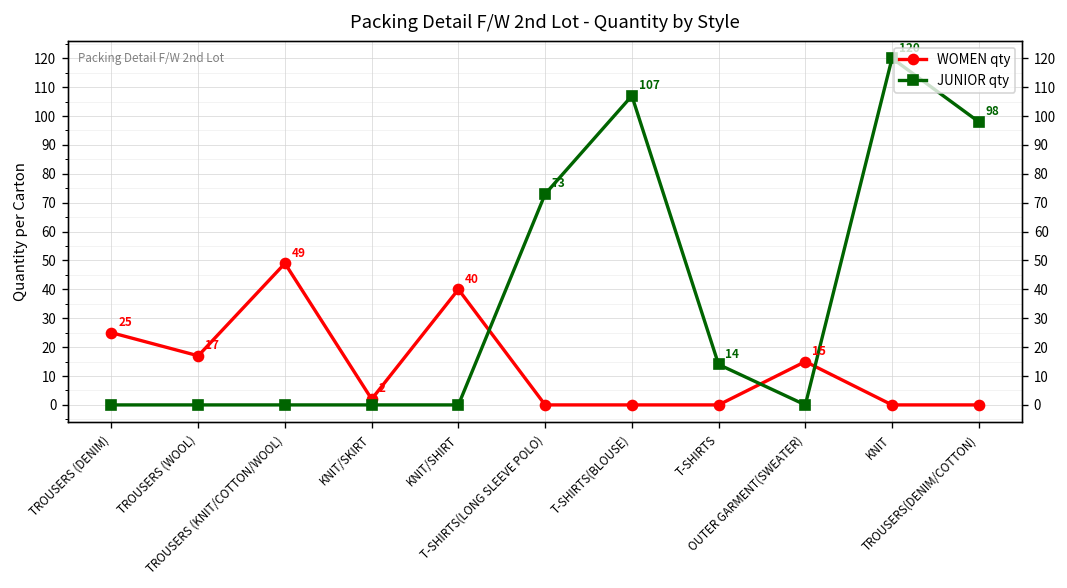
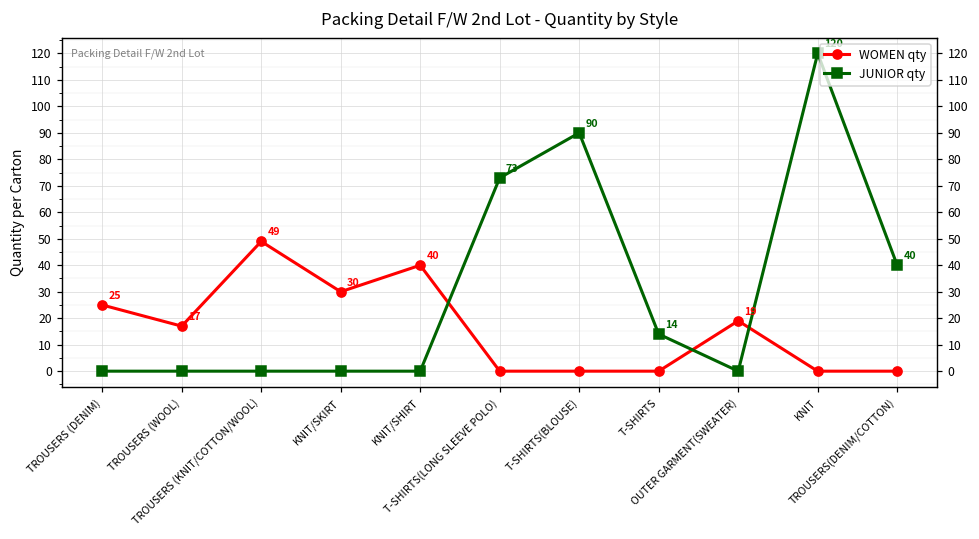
  {
    "WOMEN qty": {
      "TROUSERS (DENIM)": 25,
      "TROUSERS (WOOL)": 17,
      "TROUSERS (KNIT/COTTON/WOOL)": 49,
-     "KNIT/SKIRT": 2,
+     "KNIT/SKIRT": 30,
      "KNIT/SHIRT": 40,
-     "OUTER GARMENT(SWEATER)": 15
+     "OUTER GARMENT(SWEATER)": 19
    },
    "JUNIOR qty": {
      "T-SHIRTS(LONG SLEEVE POLO)": 73,
-     "T-SHIRTS(BLOUSE)": 107,
+     "T-SHIRTS(BLOUSE)": 90,
      "T-SHIRTS": 14,
-     "TROUSERS(DENIM/COTTON)": 98
+     "TROUSERS(DENIM/COTTON)": 40
    }
  }
